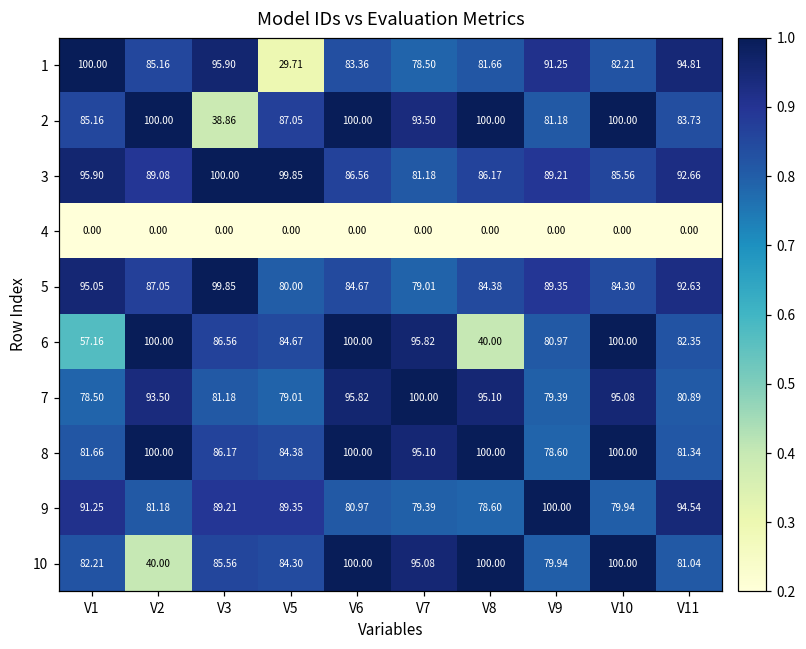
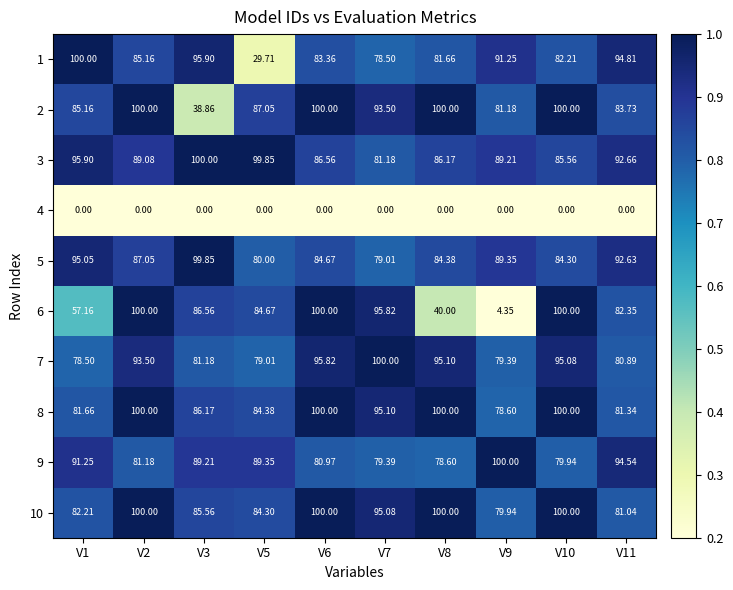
  {
    "1": {
      "V1": 100.00,
      "V2": 85.16,
      "V3": 95.90,
      "V5": 29.71,
      "V6": 83.36,
      "V7": 78.50,
      "V8": 81.66,
      "V9": 91.25,
      "V10": 82.21,
      "V11": 94.81
    },
    "2": {
      "V1": 85.16,
      "V2": 100.00,
      "V3": 38.86,
      "V5": 87.05,
      "V6": 100.00,
      "V7": 93.50,
      "V8": 100.00,
      "V9": 81.18,
      "V10": 100.00,
      "V11": 83.73
    },
    "3": {
      "V1": 95.90,
      "V2": 89.08,
      "V3": 100.00,
      "V5": 99.85,
      "V6": 86.56,
      "V7": 81.18,
      "V8": 86.17,
      "V9": 89.21,
      "V10": 85.56,
      "V11": 92.66
    },
    "4": {
      "V1": 0.00,
      "V2": 0.00,
      "V3": 0.00,
      "V5": 0.00,
      "V6": 0.00,
      "V7": 0.00,
      "V8": 0.00,
      "V9": 0.00,
      "V10": 0.00,
      "V11": 0.00
    },
    "5": {
      "V1": 95.05,
      "V2": 87.05,
      "V3": 99.85,
      "V5": 80.00,
      "V6": 84.67,
      "V7": 79.01,
      "V8": 84.38,
      "V9": 89.35,
      "V10": 84.30,
      "V11": 92.63
    },
    "6": {
      "V1": 57.16,
      "V2": 100.00,
      "V3": 86.56,
      "V5": 84.67,
      "V6": 100.00,
      "V7": 95.82,
      "V8": 40.00,
-     "V9": 80.97,
+     "V9": 4.35,
      "V10": 100.00,
      "V11": 82.35
    },
    "7": {
      "V1": 78.50,
      "V2": 93.50,
      "V3": 81.18,
      "V5": 79.01,
      "V6": 95.82,
      "V7": 100.00,
      "V8": 95.10,
      "V9": 79.39,
      "V10": 95.08,
      "V11": 80.89
    },
    "8": {
      "V1": 81.66,
      "V2": 100.00,
      "V3": 86.17,
      "V5": 84.38,
      "V6": 100.00,
      "V7": 95.10,
      "V8": 100.00,
      "V9": 78.60,
      "V10": 100.00,
      "V11": 81.34
    },
    "9": {
      "V1": 91.25,
      "V2": 81.18,
      "V3": 89.21,
      "V5": 89.35,
      "V6": 80.97,
      "V7": 79.39,
      "V8": 78.60,
      "V9": 100.00,
      "V10": 79.94,
      "V11": 94.54
    },
    "10": {
      "V1": 82.21,
-     "V2": 40.00,
+     "V2": 100.00,
      "V3": 85.56,
      "V5": 84.30,
      "V6": 100.00,
      "V7": 95.08,
      "V8": 100.00,
      "V9": 79.94,
      "V10": 100.00,
      "V11": 81.04
    }
  }
